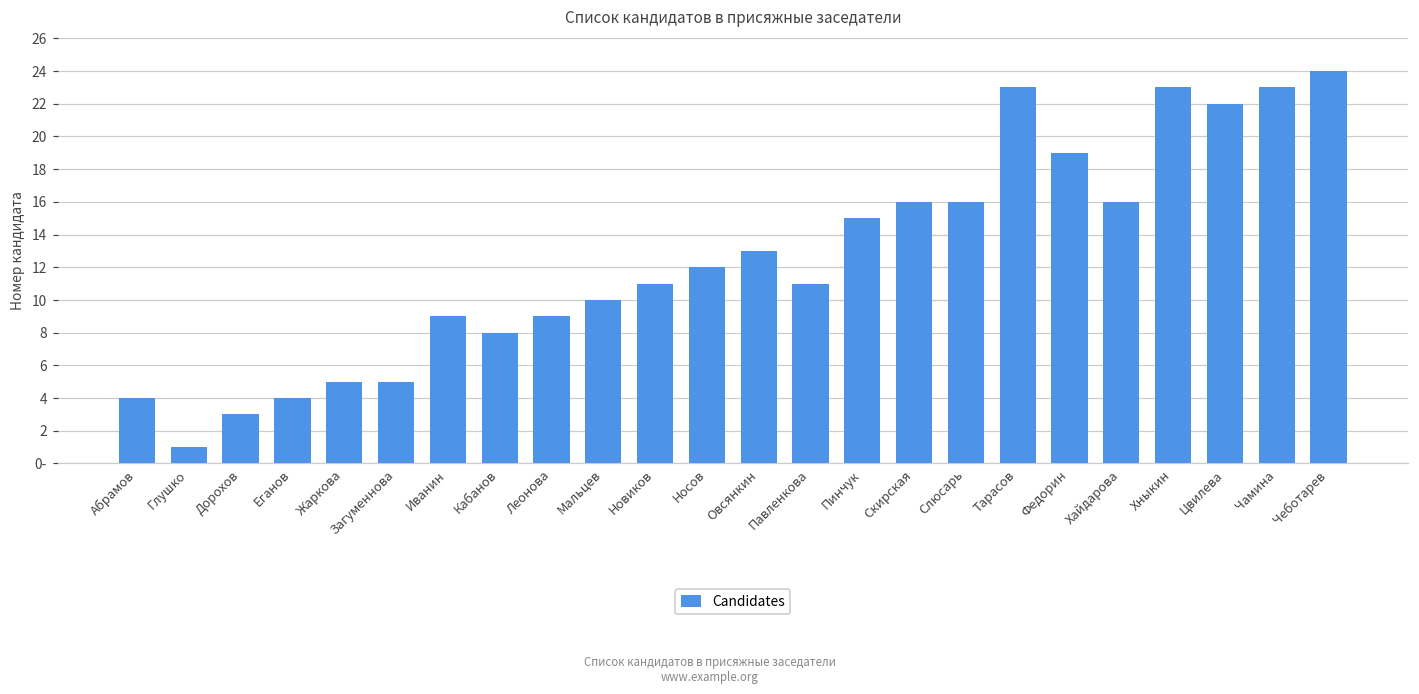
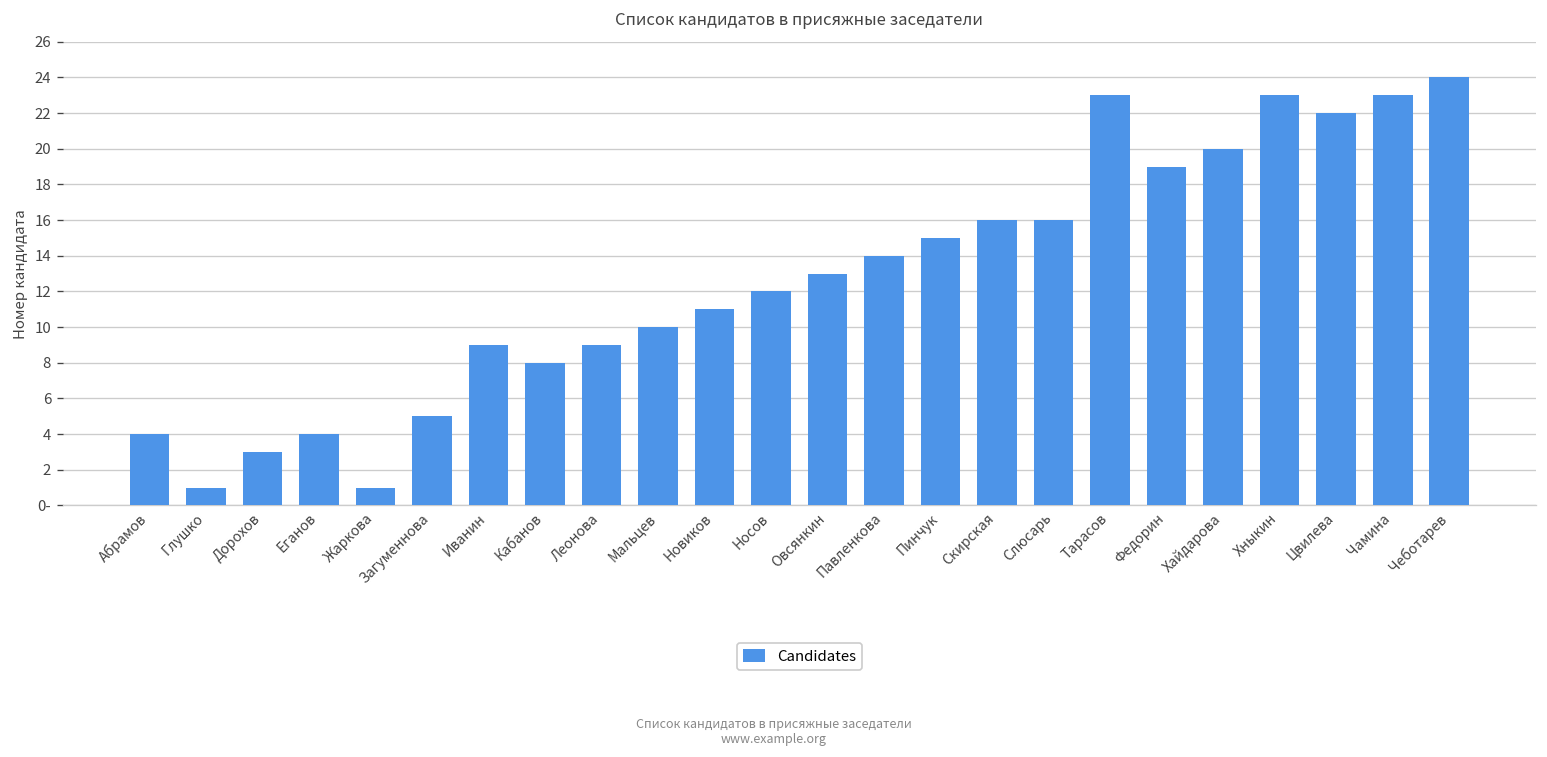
  {
    "Абрамов": 4,
    "Глушко": 1,
    "Дорохов": 3,
    "Еганов": 4,
-   "Жаркова": 5,
+   "Жаркова": 1,
    "Загуменнова": 5,
    "Иванин": 9,
    "Кабанов": 8,
    "Леонова": 9,
    "Мальцев": 10,
    "Новиков": 11,
    "Носов": 12,
    "Овсянкин": 13,
-   "Павленкова": 11,
+   "Павленкова": 14,
    "Пинчук": 15,
    "Скирская": 16,
    "Слюсарь": 16,
    "Тарасов": 23,
    "Федорин": 19,
-   "Хайдарова": 16,
+   "Хайдарова": 20,
    "Хныкин": 23,
    "Цвилева": 22,
    "Чамина": 23,
    "Чеботарев": 24
  }
